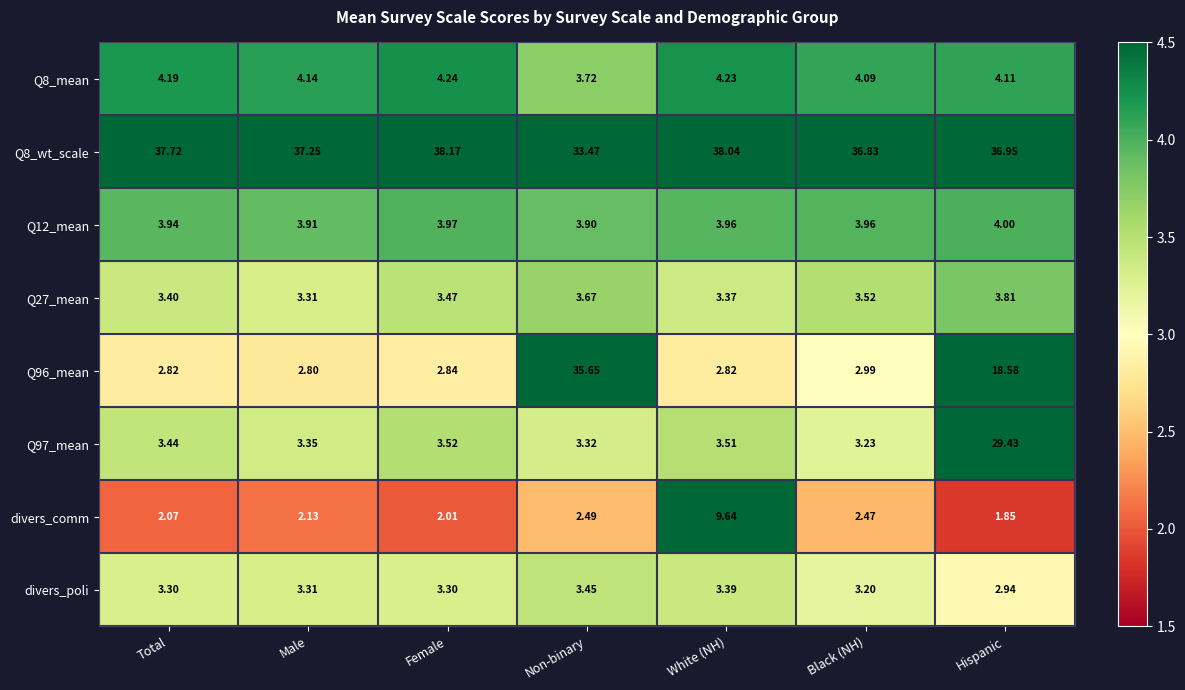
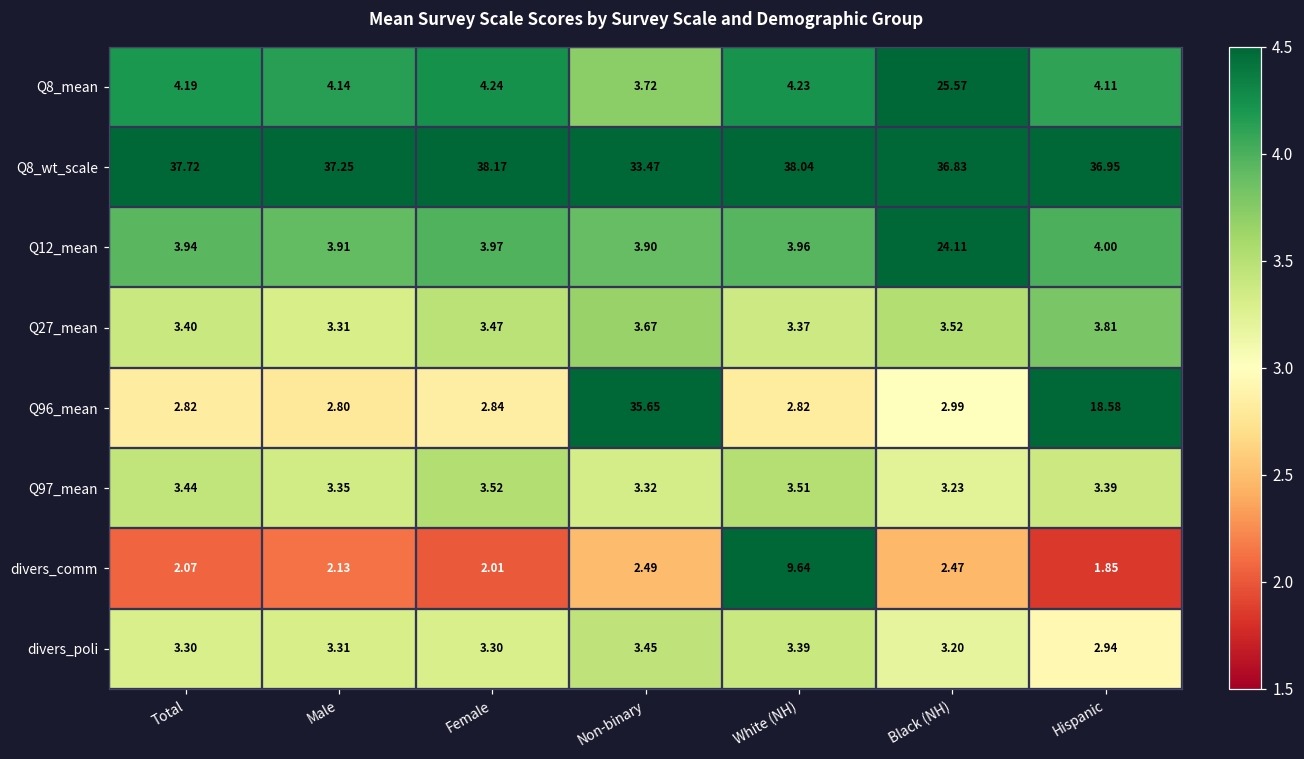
  {
    "Q8_mean": {
      "Total": 4.19,
      "Male": 4.14,
      "Female": 4.24,
      "Non-binary": 3.72,
      "White (NH)": 4.23,
-     "Black (NH)": 4.09,
+     "Black (NH)": 25.57,
      "Hispanic": 4.11
    },
    "Q8_wt_scale": {
      "Total": 37.72,
      "Male": 37.25,
      "Female": 38.17,
      "Non-binary": 33.47,
      "White (NH)": 38.04,
      "Black (NH)": 36.83,
      "Hispanic": 36.95
    },
    "Q12_mean": {
      "Total": 3.94,
      "Male": 3.91,
      "Female": 3.97,
      "Non-binary": 3.90,
      "White (NH)": 3.96,
-     "Black (NH)": 3.96,
+     "Black (NH)": 24.11,
      "Hispanic": 4.00
    },
    "Q27_mean": {
      "Total": 3.40,
      "Male": 3.31,
      "Female": 3.47,
      "Non-binary": 3.67,
      "White (NH)": 3.37,
      "Black (NH)": 3.52,
      "Hispanic": 3.81
    },
    "Q96_mean": {
      "Total": 2.82,
      "Male": 2.80,
      "Female": 2.84,
      "Non-binary": 35.65,
      "White (NH)": 2.82,
      "Black (NH)": 2.99,
      "Hispanic": 18.58
    },
    "Q97_mean": {
      "Total": 3.44,
      "Male": 3.35,
      "Female": 3.52,
      "Non-binary": 3.32,
      "White (NH)": 3.51,
      "Black (NH)": 3.23,
-     "Hispanic": 29.43
+     "Hispanic": 3.39
    },
    "divers_comm": {
      "Total": 2.07,
      "Male": 2.13,
      "Female": 2.01,
      "Non-binary": 2.49,
      "White (NH)": 9.64,
      "Black (NH)": 2.47,
      "Hispanic": 1.85
    },
    "divers_poli": {
      "Total": 3.30,
      "Male": 3.31,
      "Female": 3.30,
      "Non-binary": 3.45,
      "White (NH)": 3.39,
      "Black (NH)": 3.20,
      "Hispanic": 2.94
    }
  }
